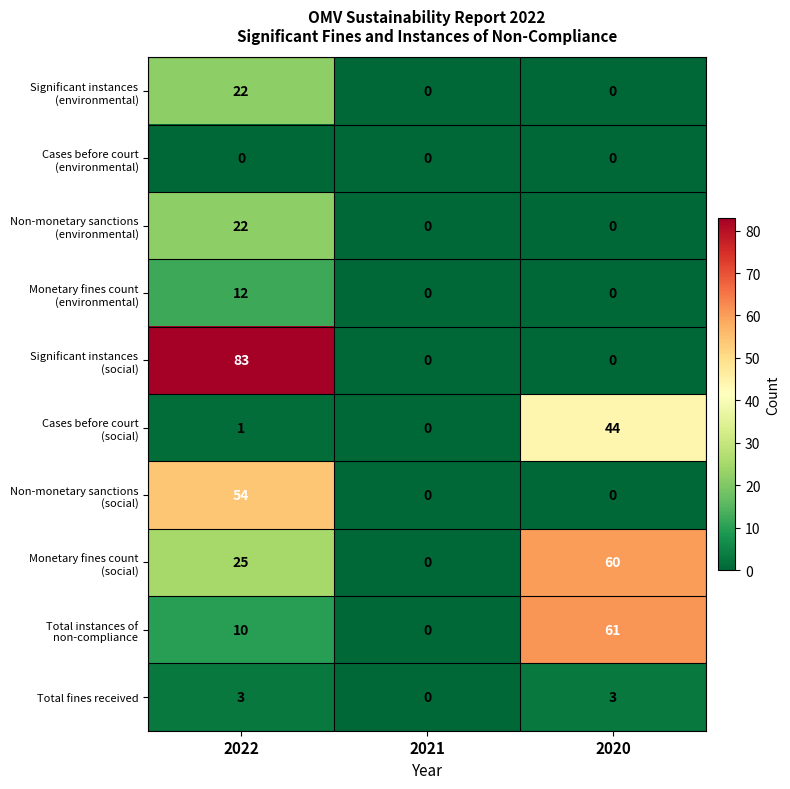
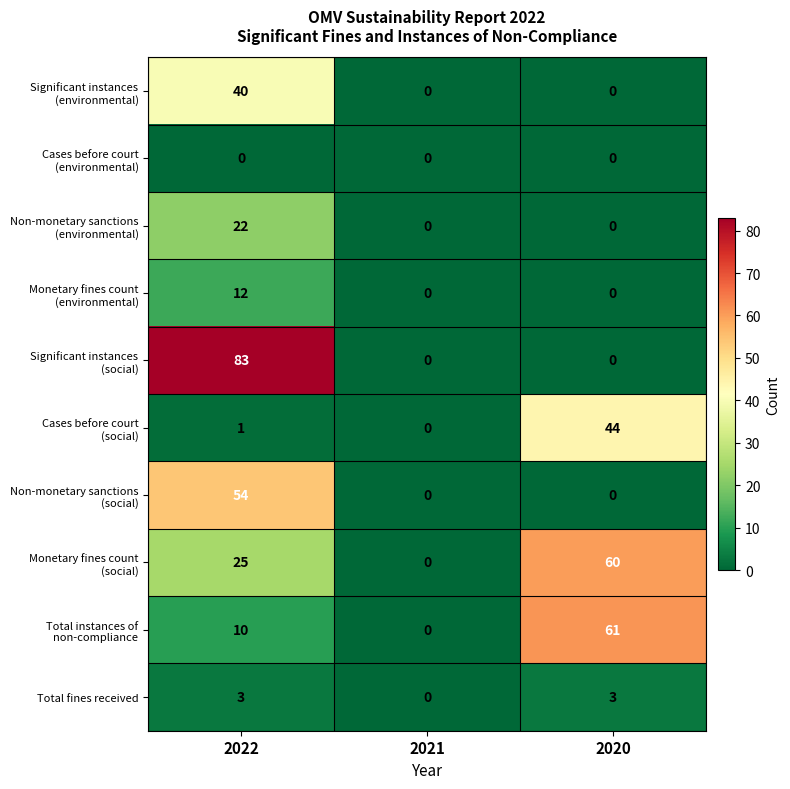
  {
    "Significant instances (environmental)": {
-     "2022": 22,
+     "2022": 40,
      "2021": 0,
      "2020": 0
    },
    "Cases before court (environmental)": {
      "2022": 0,
      "2021": 0,
      "2020": 0
    },
    "Non-monetary sanctions (environmental)": {
      "2022": 22,
      "2021": 0,
      "2020": 0
    },
    "Monetary fines count (environmental)": {
      "2022": 12,
      "2021": 0,
      "2020": 0
    },
    "Significant instances (social)": {
      "2022": 83,
      "2021": 0,
      "2020": 0
    },
    "Cases before court (social)": {
      "2022": 1,
      "2021": 0,
      "2020": 44
    },
    "Non-monetary sanctions (social)": {
      "2022": 54,
      "2021": 0,
      "2020": 0
    },
    "Monetary fines count (social)": {
      "2022": 25,
      "2021": 0,
      "2020": 60
    },
    "Total instances of non-compliance": {
      "2022": 10,
      "2021": 0,
      "2020": 61
    },
    "Total fines received": {
      "2022": 3,
      "2021": 0,
      "2020": 3
    }
  }
